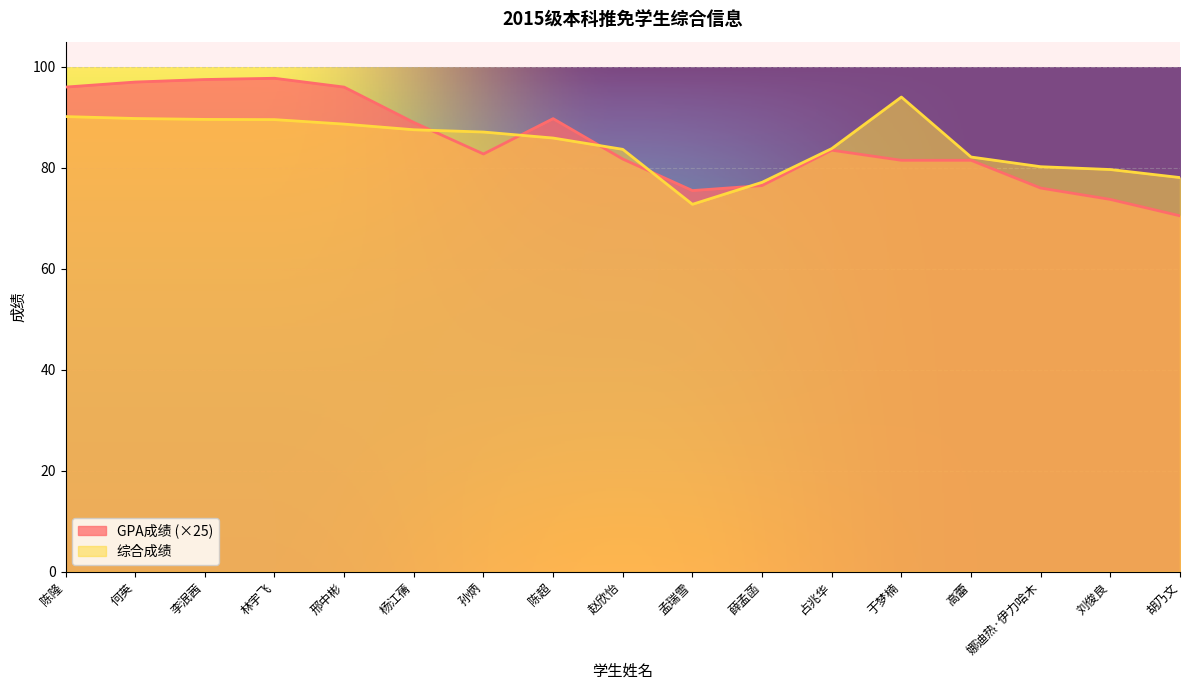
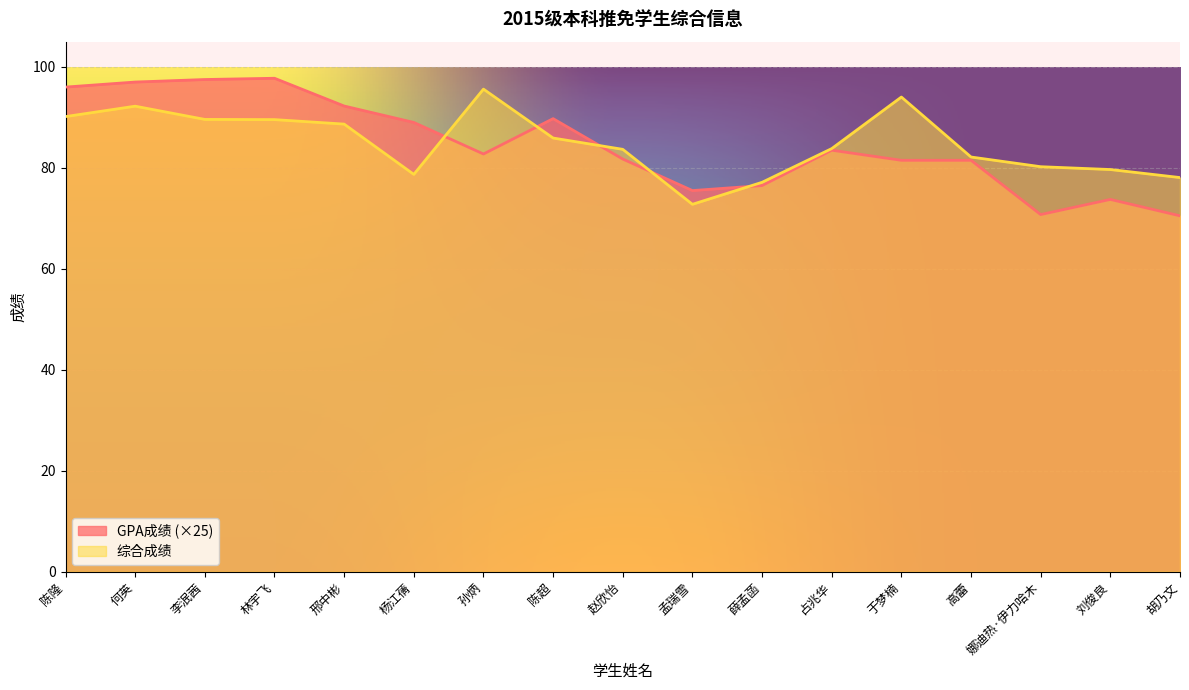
  {
    "GPA成绩 (×25)": {
      "陈隆": 96,
      "何英": 97,
      "李泯茜": 98,
      "林宇飞": 98,
-     "邢中彬": 96,
+     "邢中彬": 92,
      "杨江蒨": 89,
      "孙炳": 83,
      "陈超": 90,
      "赵欣怡": 82,
      "孟瑞雪": 76,
      "薛孟菡": 77,
      "于梦楠": 82,
      "高蕾": 82,
-     "娜迪热·伊力哈木": 76,
+     "娜迪热·伊力哈木": 71,
      "刘俊良": 74,
      "胡乃文": 71
    },
    "综合成绩": {
      "陈隆": 90,
-     "何英": 90,
+     "何英": 92,
      "李泯茜": 90,
      "林宇飞": 90,
      "邢中彬": 89,
-     "杨江蒨": 88,
-     "孙炳": 87,
+     "杨江蒨": 79,
+     "孙炳": 96,
      "陈超": 86,
      "赵欣怡": 84,
      "孟瑞雪": 73,
      "薛孟菡": 77,
      "于梦楠": 94,
      "高蕾": 82,
      "娜迪热·伊力哈木": 80,
      "刘俊良": 80,
      "胡乃文": 78
    }
  }
